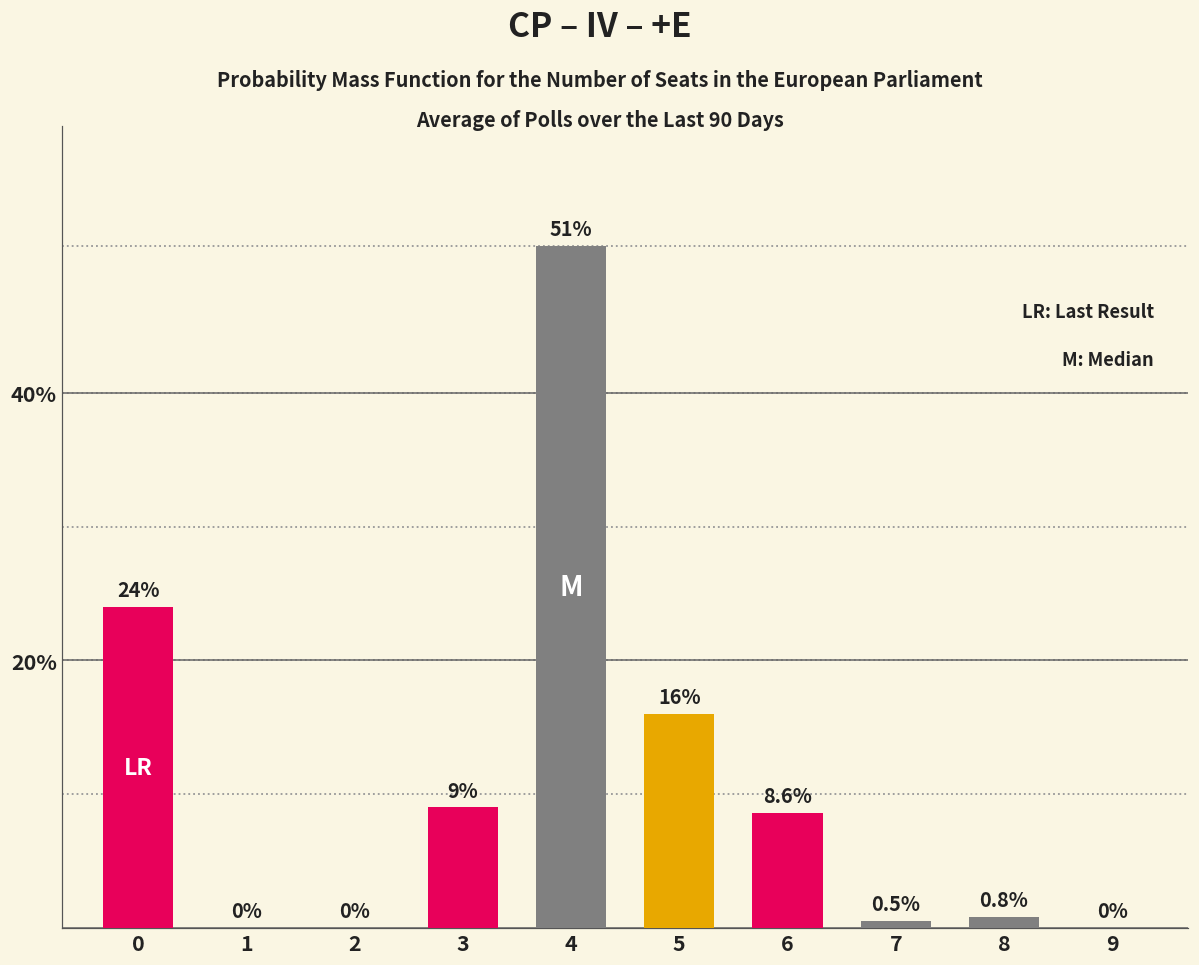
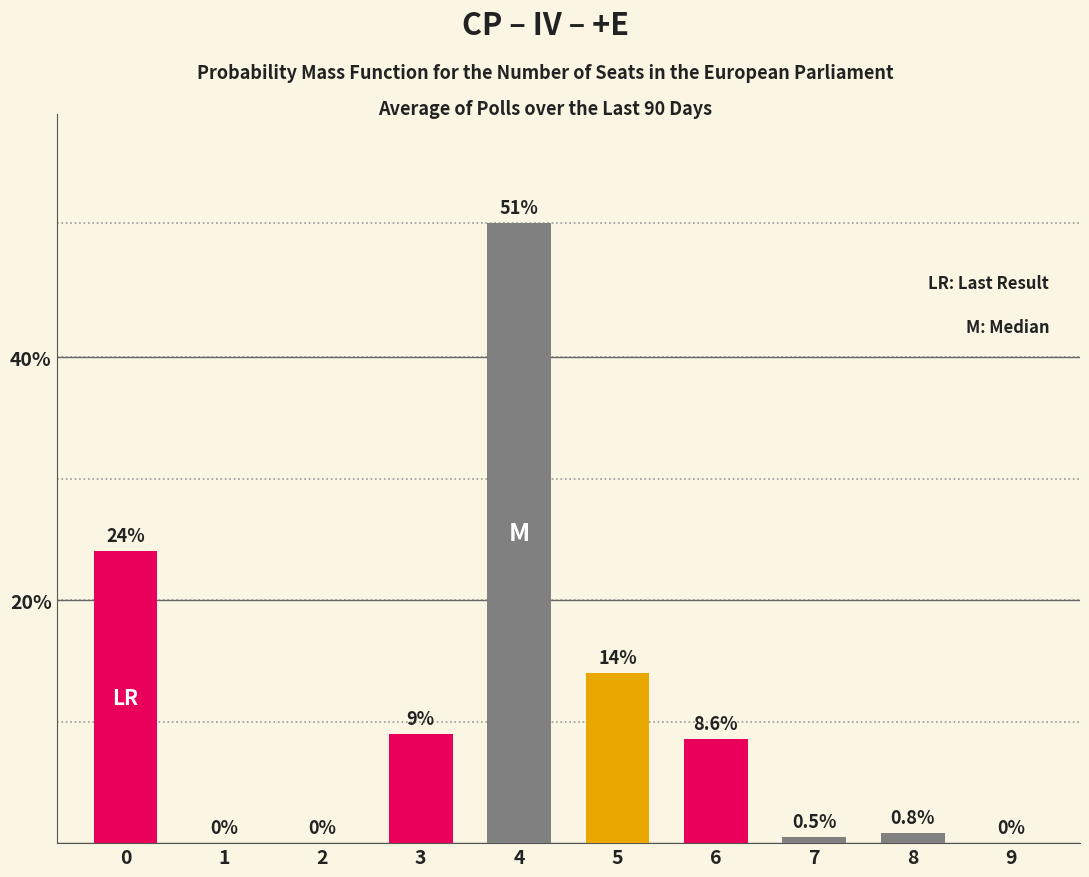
  {
    "0": "24%",
    "1": "0%",
    "2": "0%",
    "3": "9%",
    "4": "51%",
-   "5": "16%",
+   "5": "14%",
    "6": "8.6%",
    "7": "0.5%",
    "8": "0.8%",
    "9": "0%"
  }
